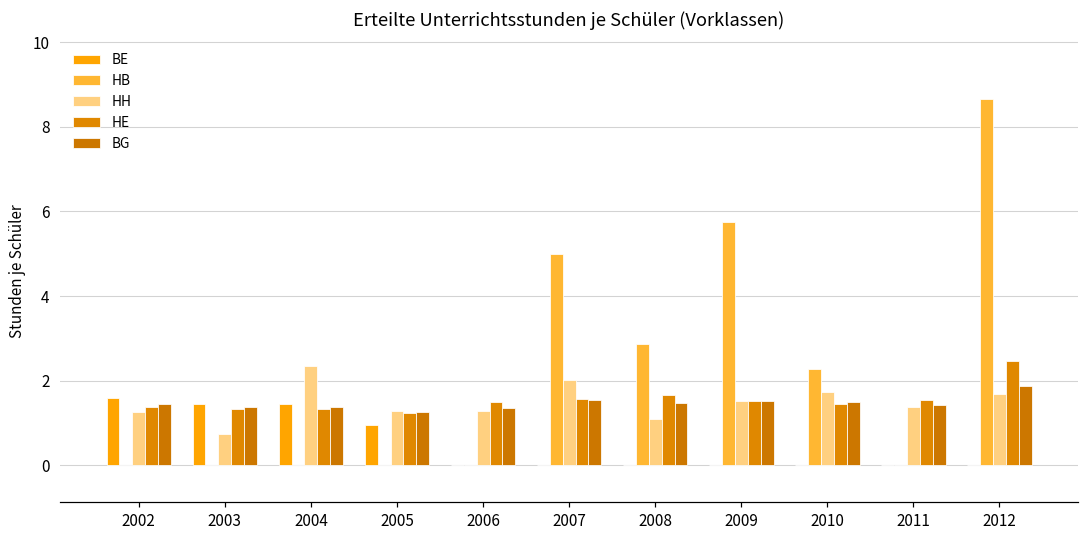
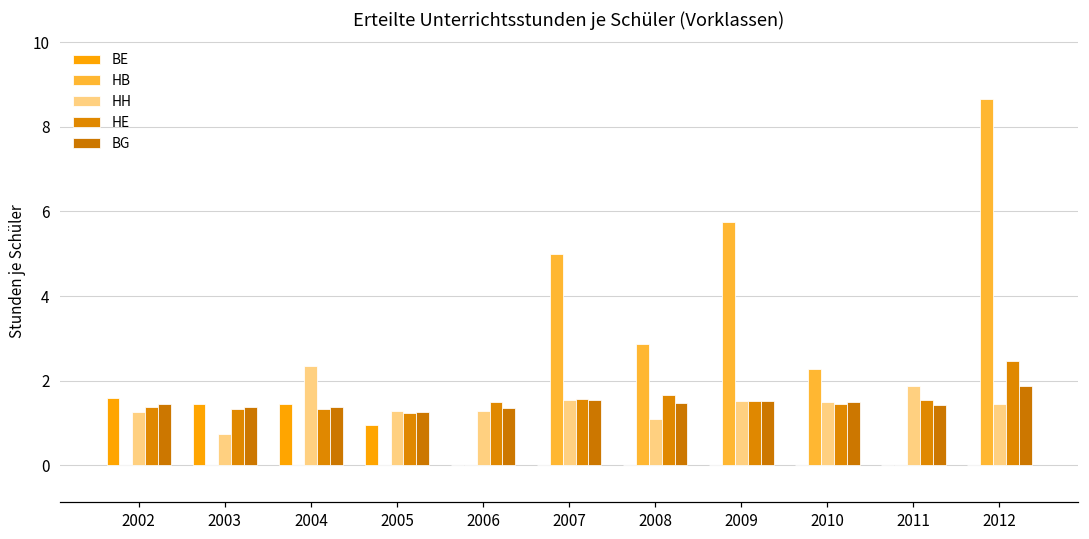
  {
    "HH": {
      "2002": 1.2,
      "2003": 0.7,
      "2004": 2.4,
      "2005": 1.3,
      "2006": 1.3,
-     "2007": 2.0,
+     "2007": 1.5,
      "2008": 1.1,
      "2009": 1.5,
-     "2010": 1.7,
-     "2011": 1.4,
-     "2012": 1.7
+     "2010": 1.5,
+     "2011": 1.9,
+     "2012": 1.4
    }
  }
